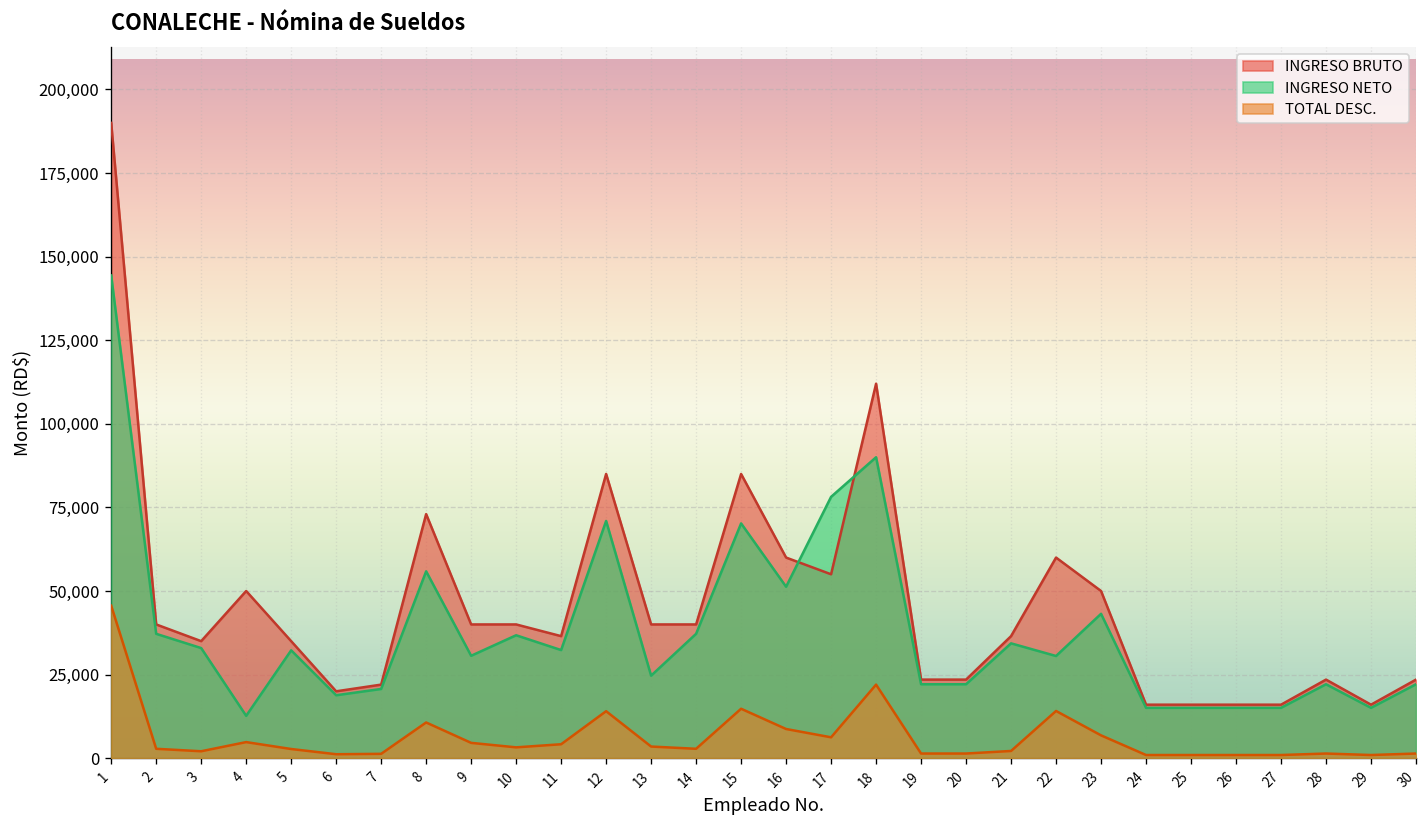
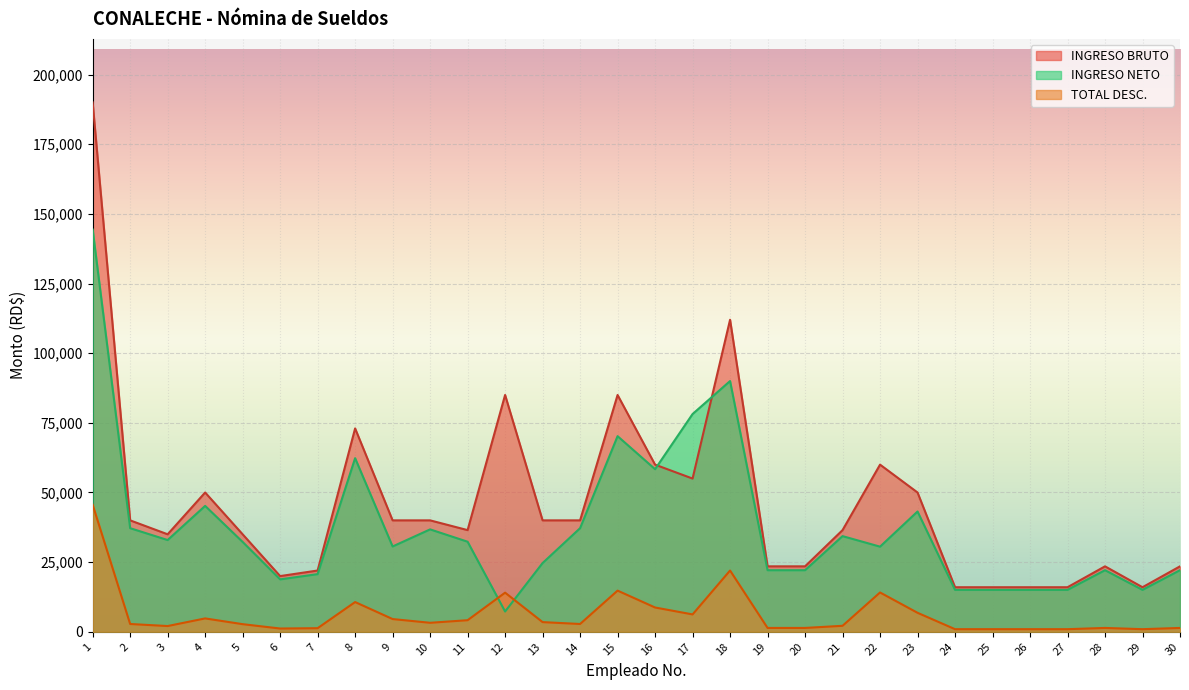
  {
    "INGRESO NETO": {
      "1": "144,000",
      "2": "37,000",
      "3": "33,000",
-     "4": "13,000",
+     "4": "45,000",
      "5": "32,000",
      "6": "19,000",
      "7": "21,000",
-     "8": "56,000",
+     "8": "62,000",
      "9": "31,000",
      "10": "37,000",
      "11": "32,000",
-     "12": "71,000",
+     "12": "7,000",
      "13": "25,000",
      "14": "37,000",
      "15": "70,000",
-     "16": "51,000",
+     "16": "58,000",
      "17": "78,000",
      "18": "90,000",
      "19": "22,000",
      "20": "22,000",
      "21": "34,000",
      "22": "31,000",
      "23": "43,000",
      "24": "15,000",
      "25": "15,000",
      "26": "15,000",
      "27": "15,000",
      "28": "22,000",
      "29": "15,000",
      "30": "22,000"
    }
  }
